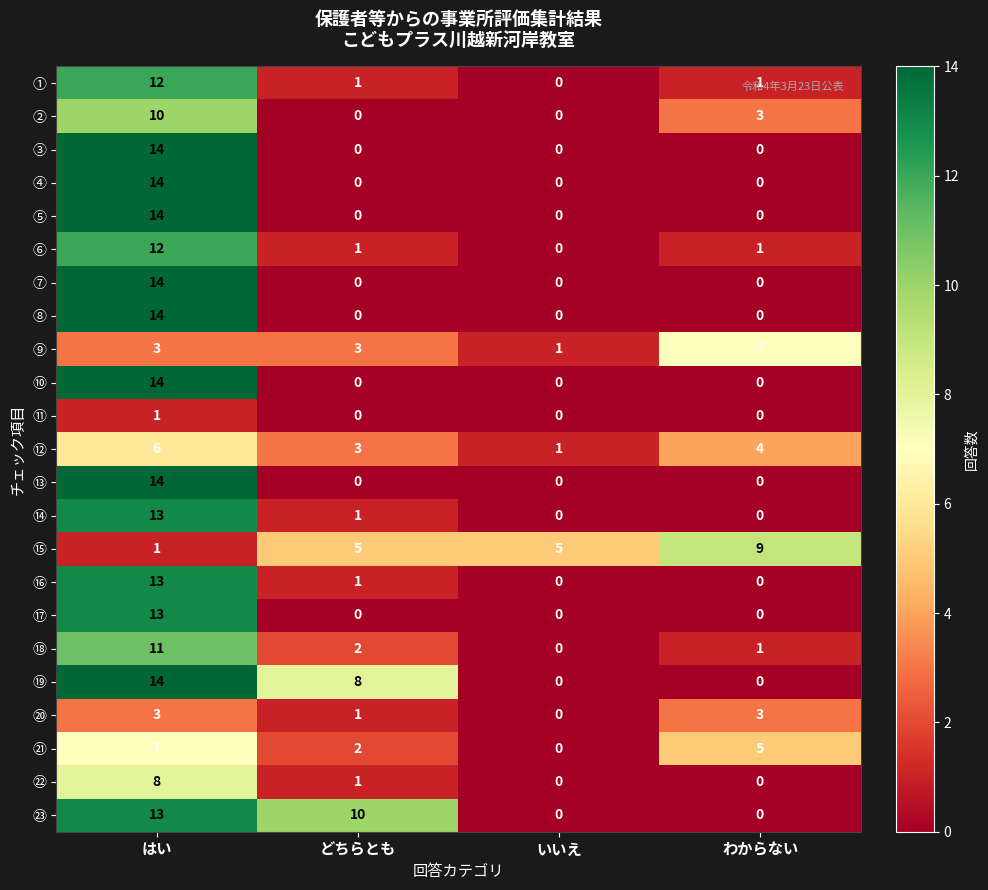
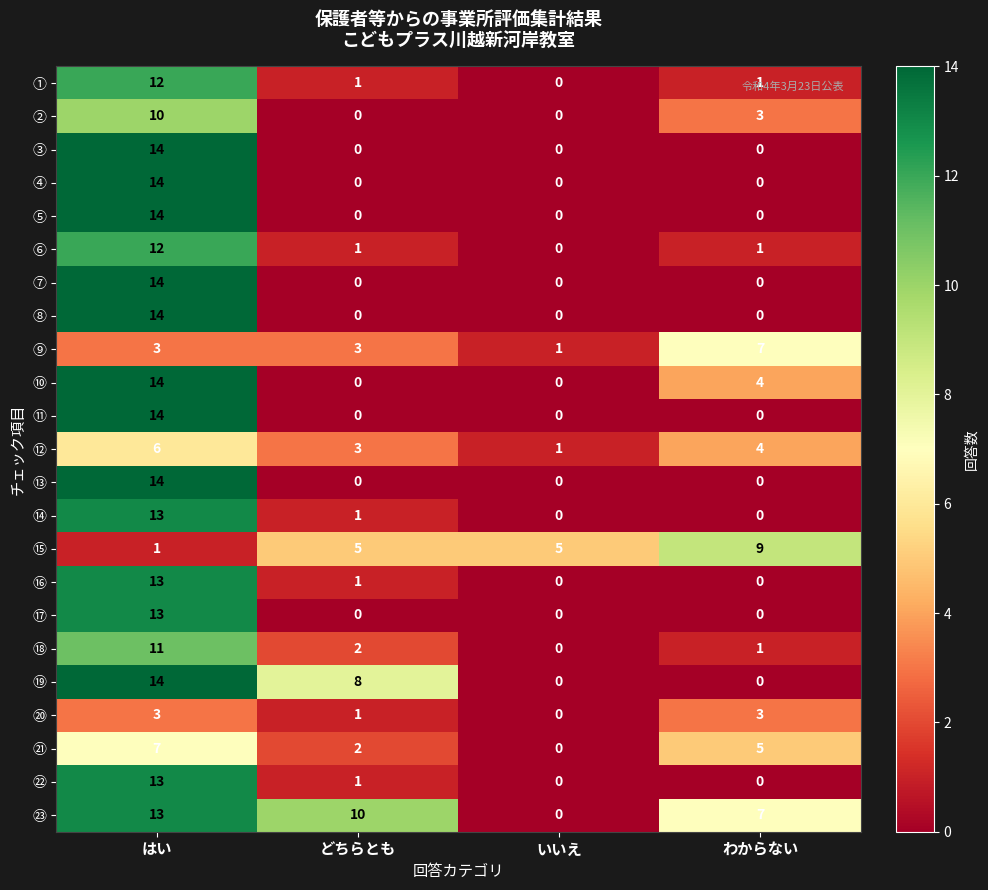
  {
    "①": {
      "はい": 12,
      "どちらとも": 1,
      "いいえ": 0
    },
    "②": {
      "はい": 10,
      "どちらとも": 0,
      "いいえ": 0,
      "わからない": 3
    },
    "③": {
      "はい": 14,
      "どちらとも": 0,
      "いいえ": 0,
      "わからない": 0
    },
    "④": {
      "はい": 14,
      "どちらとも": 0,
      "いいえ": 0,
      "わからない": 0
    },
    "⑤": {
      "はい": 14,
      "どちらとも": 0,
      "いいえ": 0,
      "わからない": 0
    },
    "⑥": {
      "はい": 12,
      "どちらとも": 1,
      "いいえ": 0,
      "わからない": 1
    },
    "⑦": {
      "はい": 14,
      "どちらとも": 0,
      "いいえ": 0,
      "わからない": 0
    },
    "⑧": {
      "はい": 14,
      "どちらとも": 0,
      "いいえ": 0,
      "わからない": 0
    },
    "⑨": {
      "はい": 3,
      "どちらとも": 3,
      "いいえ": 1,
      "わからない": 7
    },
    "⑩": {
      "はい": 14,
      "どちらとも": 0,
      "いいえ": 0,
-     "わからない": 0
+     "わからない": 4
    },
    "⑪": {
-     "はい": 1,
+     "はい": 14,
      "どちらとも": 0,
      "いいえ": 0,
      "わからない": 0
    },
    "⑫": {
      "はい": 6,
      "どちらとも": 3,
      "いいえ": 1,
      "わからない": 4
    },
    "⑬": {
      "はい": 14,
      "どちらとも": 0,
      "いいえ": 0,
      "わからない": 0
    },
    "⑭": {
      "はい": 13,
      "どちらとも": 1,
      "いいえ": 0,
      "わからない": 0
    },
    "⑮": {
      "はい": 1,
      "どちらとも": 5,
      "いいえ": 5,
      "わからない": 9
    },
    "⑯": {
      "はい": 13,
      "どちらとも": 1,
      "いいえ": 0,
      "わからない": 0
    },
    "⑰": {
      "はい": 13,
      "どちらとも": 0,
      "いいえ": 0,
      "わからない": 0
    },
    "⑱": {
      "はい": 11,
      "どちらとも": 2,
      "いいえ": 0,
      "わからない": 1
    },
    "⑲": {
      "はい": 14,
      "どちらとも": 8,
      "いいえ": 0,
      "わからない": 0
    },
    "⑳": {
      "はい": 3,
      "どちらとも": 1,
      "いいえ": 0,
      "わからない": 3
    },
    "㉑": {
      "はい": 7,
      "どちらとも": 2,
      "いいえ": 0,
      "わからない": 5
    },
    "㉒": {
-     "はい": 8,
+     "はい": 13,
      "どちらとも": 1,
      "いいえ": 0,
      "わからない": 0
    },
    "㉓": {
      "はい": 13,
      "どちらとも": 10,
      "いいえ": 0,
-     "わからない": 0
+     "わからない": 7
    }
  }
